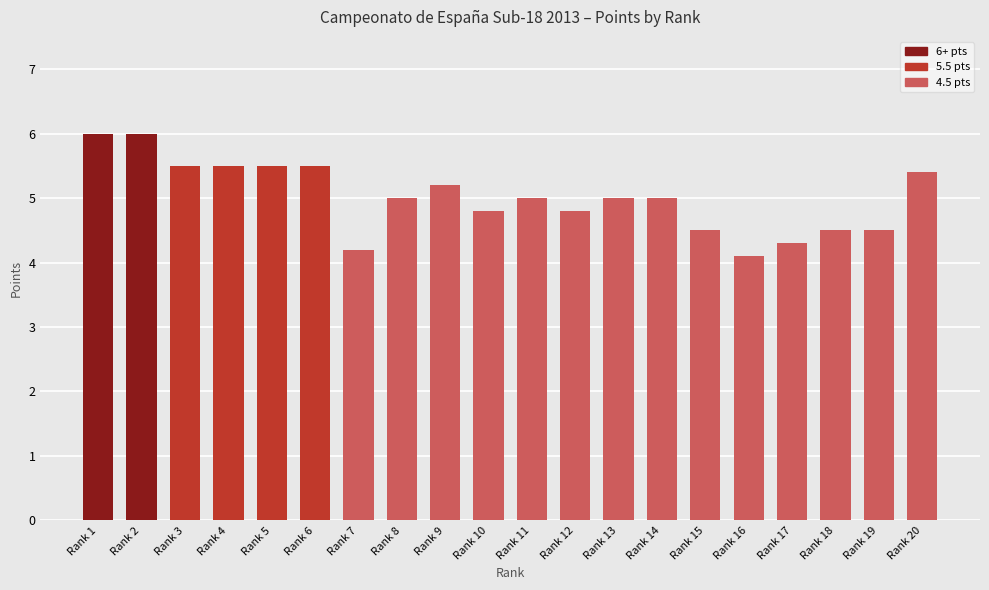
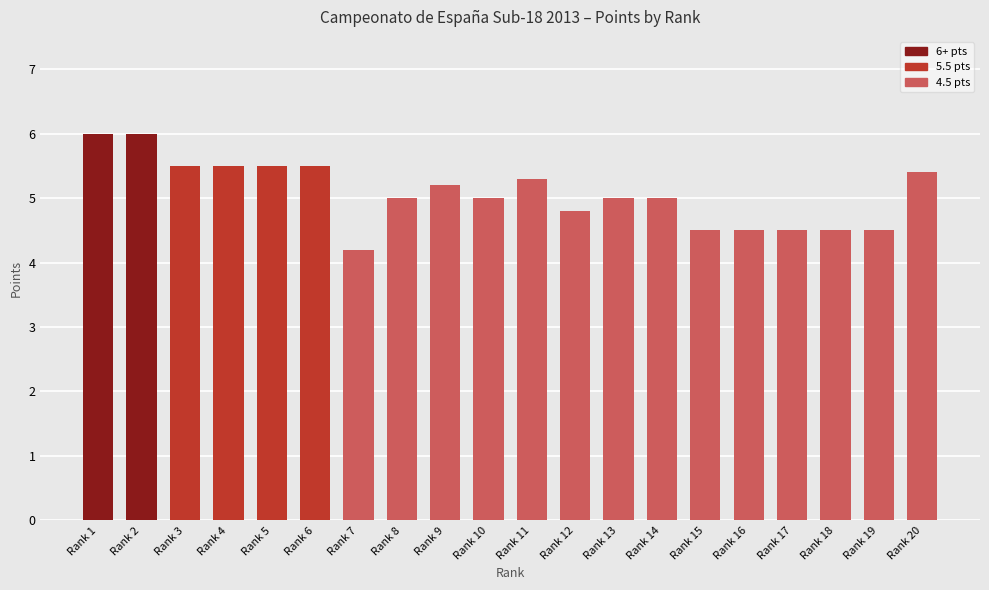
  {
    "Rank 1": 6.0,
    "Rank 2": 6.0,
    "Rank 3": 5.5,
    "Rank 4": 5.5,
    "Rank 5": 5.5,
    "Rank 6": 5.5,
    "Rank 7": 4.2,
    "Rank 8": 5.0,
    "Rank 9": 5.2,
-   "Rank 10": 4.8,
-   "Rank 11": 5.0,
+   "Rank 10": 5.0,
+   "Rank 11": 5.3,
    "Rank 12": 4.8,
    "Rank 13": 5.0,
    "Rank 14": 5.0,
    "Rank 15": 4.5,
-   "Rank 16": 4.1,
-   "Rank 17": 4.3,
+   "Rank 16": 4.5,
+   "Rank 17": 4.5,
    "Rank 18": 4.5,
    "Rank 19": 4.5,
    "Rank 20": 5.4
  }
